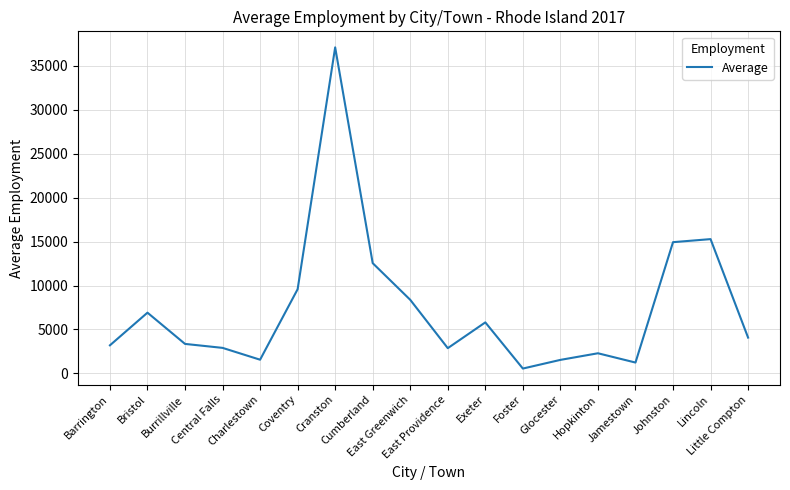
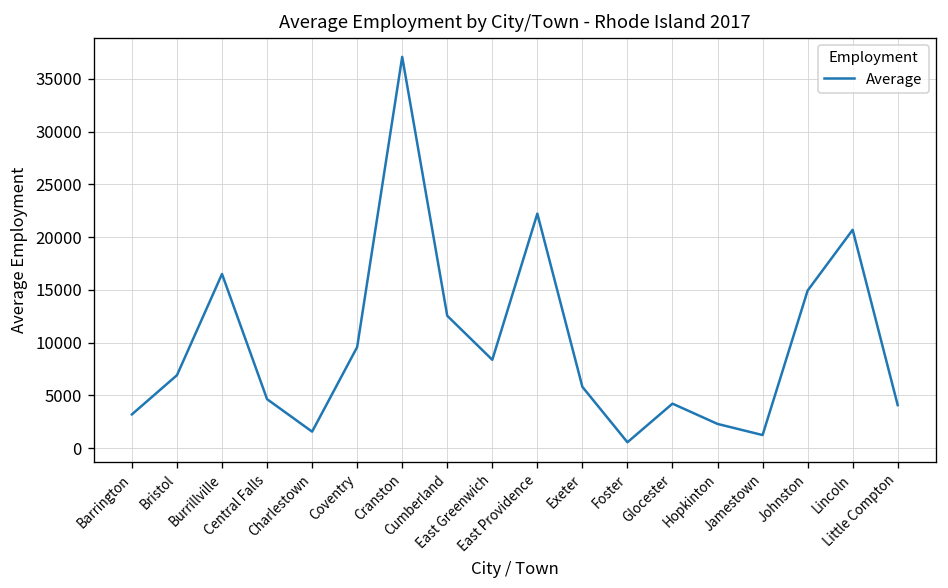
  {
    "Barrington": 3000,
    "Bristol": 7000,
-   "Burrillville": 3000,
-   "Central Falls": 3000,
+   "Burrillville": 17000,
+   "Central Falls": 5000,
    "Charlestown": 2000,
    "Coventry": 10000,
    "Cranston": 37000,
    "Cumberland": 13000,
    "East Greenwich": 8000,
-   "East Providence": 3000,
+   "East Providence": 22000,
    "Exeter": 6000,
    "Foster": 1000,
-   "Glocester": 2000,
+   "Glocester": 4000,
    "Hopkinton": 2000,
    "Jamestown": 1000,
    "Johnston": 15000,
-   "Lincoln": 15000,
+   "Lincoln": 21000,
    "Little Compton": 4000
  }
